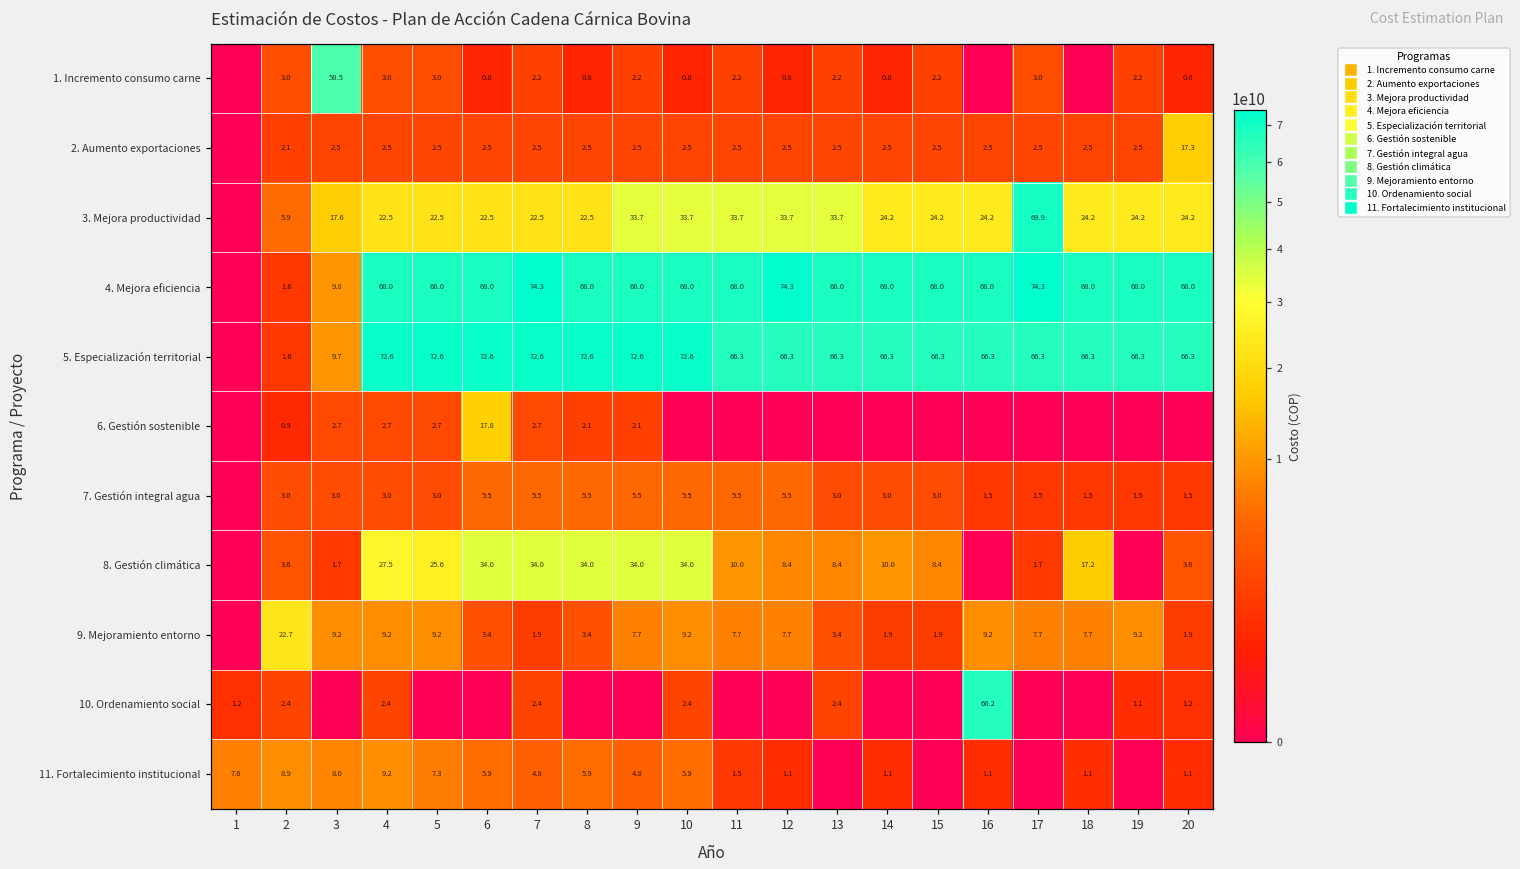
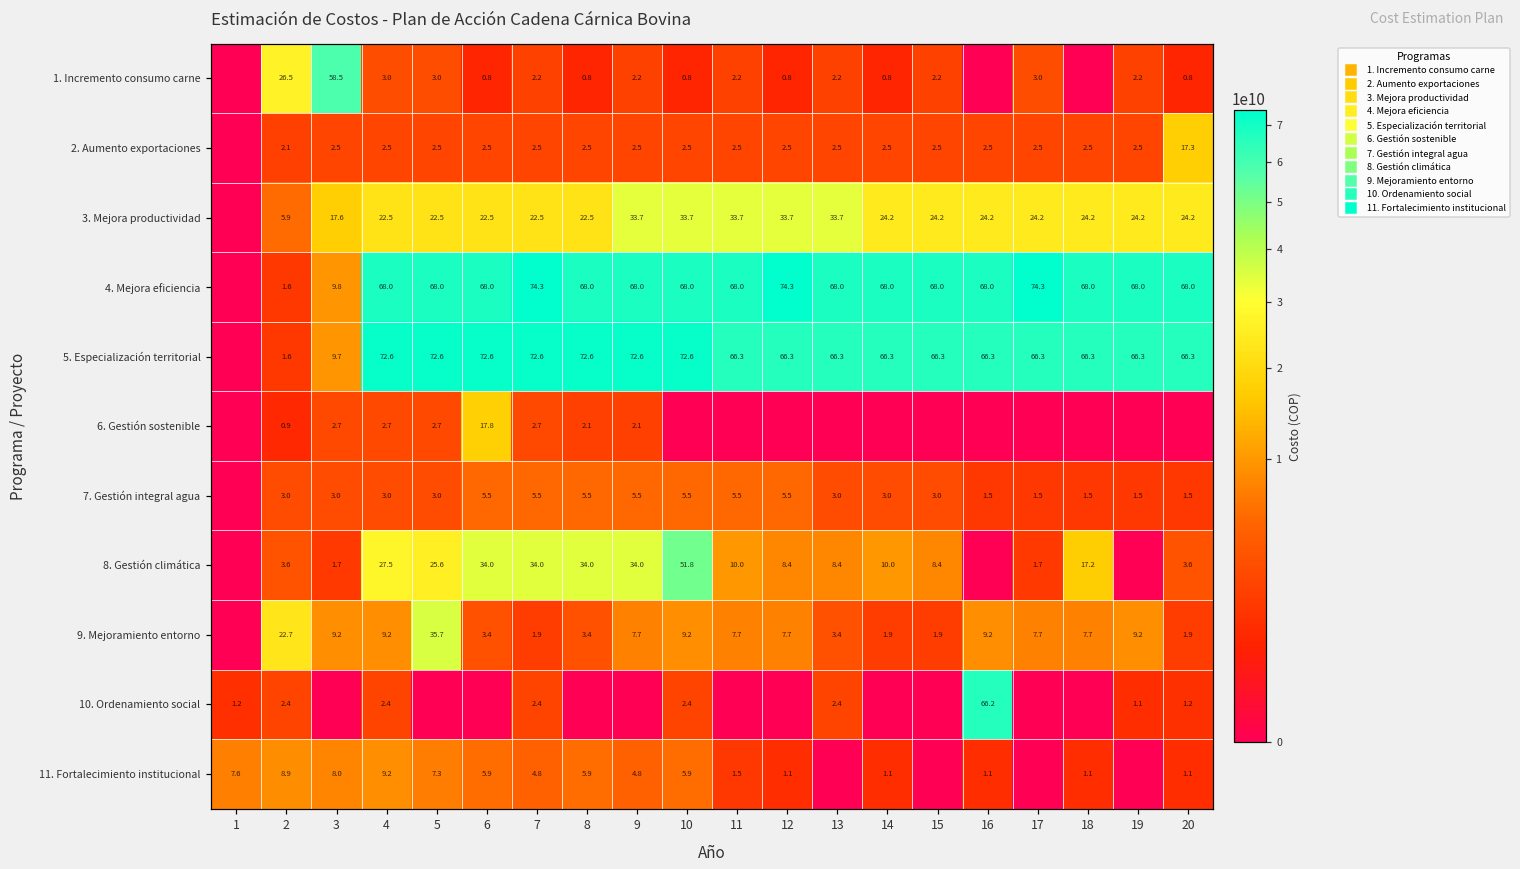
  {
    "1. Incremento consumo carne": {
-     "2": 3.0,
+     "2": 26.5,
      "3": 58.5,
      "4": 3.0,
      "5": 3.0,
      "6": 0.8,
      "7": 2.2,
      "8": 0.8,
      "9": 2.2,
      "10": 0.8,
      "11": 2.2,
      "12": 0.8,
      "13": 2.2,
      "14": 0.8,
      "15": 2.2,
      "17": 3.0,
      "19": 2.2,
      "20": 0.8
    },
    "2. Aumento exportaciones": {
      "2": 2.1,
      "3": 2.5,
      "4": 2.5,
      "5": 2.5,
      "6": 2.5,
      "7": 2.5,
      "8": 2.5,
      "9": 2.5,
      "10": 2.5,
      "11": 2.5,
      "12": 2.5,
      "13": 2.5,
      "14": 2.5,
      "15": 2.5,
      "16": 2.5,
      "17": 2.5,
      "18": 2.5,
      "19": 2.5,
      "20": 17.3
    },
    "3. Mejora productividad": {
      "2": 5.9,
      "3": 17.6,
      "4": 22.5,
      "5": 22.5,
      "6": 22.5,
      "7": 22.5,
      "8": 22.5,
      "9": 33.7,
      "10": 33.7,
      "11": 33.7,
      "12": 33.7,
      "13": 33.7,
      "14": 24.2,
      "15": 24.2,
      "16": 24.2,
-     "17": 69.9,
+     "17": 24.2,
      "18": 24.2,
      "19": 24.2,
      "20": 24.2
    },
    "4. Mejora eficiencia": {
      "2": 1.6,
      "3": 9.8,
      "4": 68.0,
      "5": 68.0,
      "6": 68.0,
      "7": 74.3,
      "8": 68.0,
      "9": 68.0,
      "10": 68.0,
      "11": 68.0,
      "12": 74.3,
      "13": 68.0,
      "14": 68.0,
      "15": 68.0,
      "16": 68.0,
      "17": 74.3,
      "18": 68.0,
      "19": 68.0,
      "20": 68.0
    },
    "5. Especialización territorial": {
      "2": 1.6,
      "3": 9.7,
      "4": 72.6,
      "5": 72.6,
      "6": 72.6,
      "7": 72.6,
      "8": 72.6,
      "9": 72.6,
      "10": 72.6,
      "11": 66.3,
      "12": 66.3,
      "13": 66.3,
      "14": 66.3,
      "15": 66.3,
      "16": 66.3,
      "17": 66.3,
      "18": 66.3,
      "19": 66.3,
      "20": 66.3
    },
    "6. Gestión sostenible": {
      "2": 0.9,
      "3": 2.7,
      "4": 2.7,
      "5": 2.7,
      "6": 17.8,
      "7": 2.7,
      "8": 2.1,
      "9": 2.1
    },
    "7. Gestión integral agua": {
      "2": 3.0,
      "3": 3.0,
      "4": 3.0,
      "5": 3.0,
      "6": 5.5,
      "7": 5.5,
      "8": 5.5,
      "9": 5.5,
      "10": 5.5,
      "11": 5.5,
      "12": 5.5,
      "13": 3.0,
      "14": 3.0,
      "15": 3.0,
      "16": 1.5,
      "17": 1.5,
      "18": 1.5,
      "19": 1.5,
      "20": 1.5
    },
    "8. Gestión climática": {
      "2": 3.6,
      "3": 1.7,
      "4": 27.5,
      "5": 25.6,
      "6": 34.0,
      "7": 34.0,
      "8": 34.0,
      "9": 34.0,
-     "10": 34.0,
+     "10": 51.8,
      "11": 10.0,
      "12": 8.4,
      "13": 8.4,
      "14": 10.0,
      "15": 8.4,
      "17": 1.7,
      "18": 17.2,
      "20": 3.6
    },
    "9. Mejoramiento entorno": {
      "2": 22.7,
      "3": 9.2,
      "4": 9.2,
-     "5": 9.2,
+     "5": 35.7,
      "6": 3.4,
      "7": 1.9,
      "8": 3.4,
      "9": 7.7,
      "10": 9.2,
      "11": 7.7,
      "12": 7.7,
      "13": 3.4,
      "14": 1.9,
      "15": 1.9,
      "16": 9.2,
      "17": 7.7,
      "18": 7.7,
      "19": 9.2,
      "20": 1.9
    },
    "10. Ordenamiento social": {
      "1": 1.2,
      "2": 2.4,
      "4": 2.4,
      "7": 2.4,
      "10": 2.4,
      "13": 2.4,
      "16": 66.2,
      "19": 1.1,
      "20": 1.2
    },
    "11. Fortalecimiento institucional": {
      "1": 7.6,
      "2": 8.9,
      "3": 8.0,
      "4": 9.2,
      "5": 7.3,
      "6": 5.9,
      "7": 4.8,
      "8": 5.9,
      "9": 4.8,
      "10": 5.9,
      "11": 1.5,
      "12": 1.1,
      "14": 1.1,
      "16": 1.1,
      "18": 1.1,
      "20": 1.1
    }
  }
